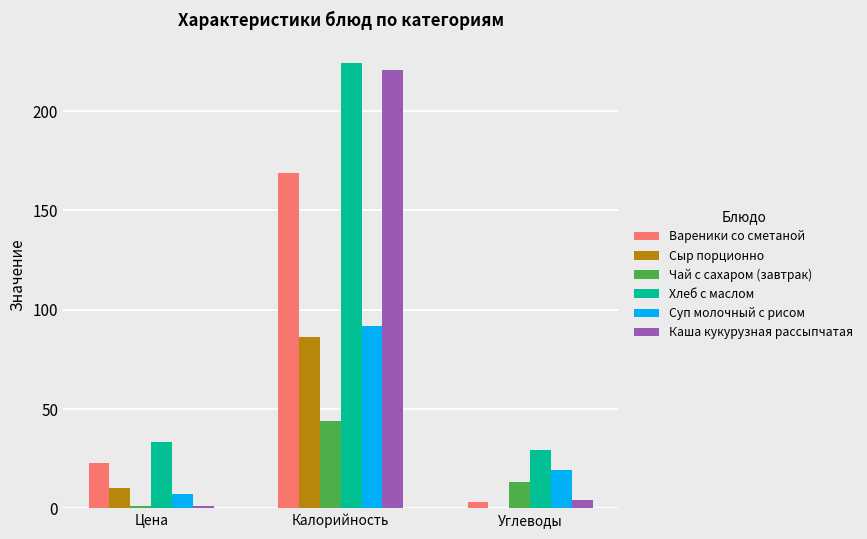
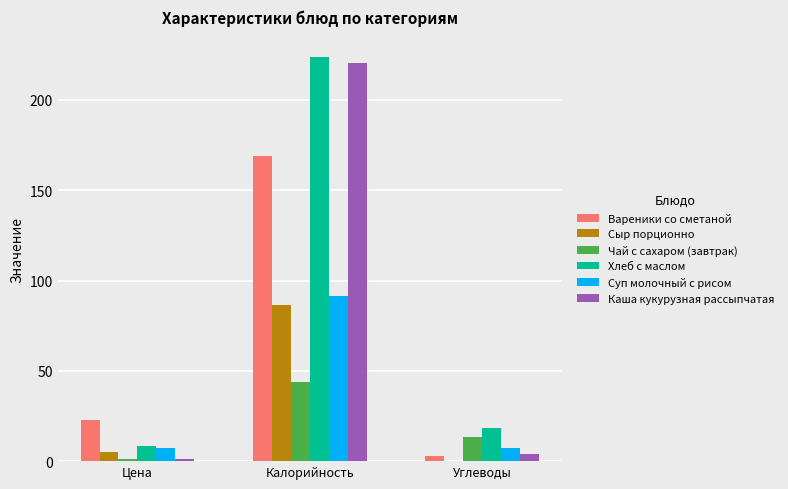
  {
    "Вареники со сметаной": {
      "Цена": 23,
      "Калорийность": 169,
      "Углеводы": 3
    },
    "Сыр порционно": {
-     "Цена": 10,
+     "Цена": 5,
      "Калорийность": 86,
      "Углеводы": 0
    },
    "Чай с сахаром (завтрак)": {
      "Калорийность": 44,
      "Углеводы": 13
    },
    "Хлеб с маслом": {
-     "Цена": 33,
+     "Цена": 9,
      "Калорийность": 224,
-     "Углеводы": 29
+     "Углеводы": 18
    },
    "Суп молочный с рисом": {
      "Цена": 7,
      "Калорийность": 92,
-     "Углеводы": 19
+     "Углеводы": 7
    },
    "Каша кукурузная рассыпчатая": {
      "Калорийность": 221,
      "Углеводы": 4
    }
  }
